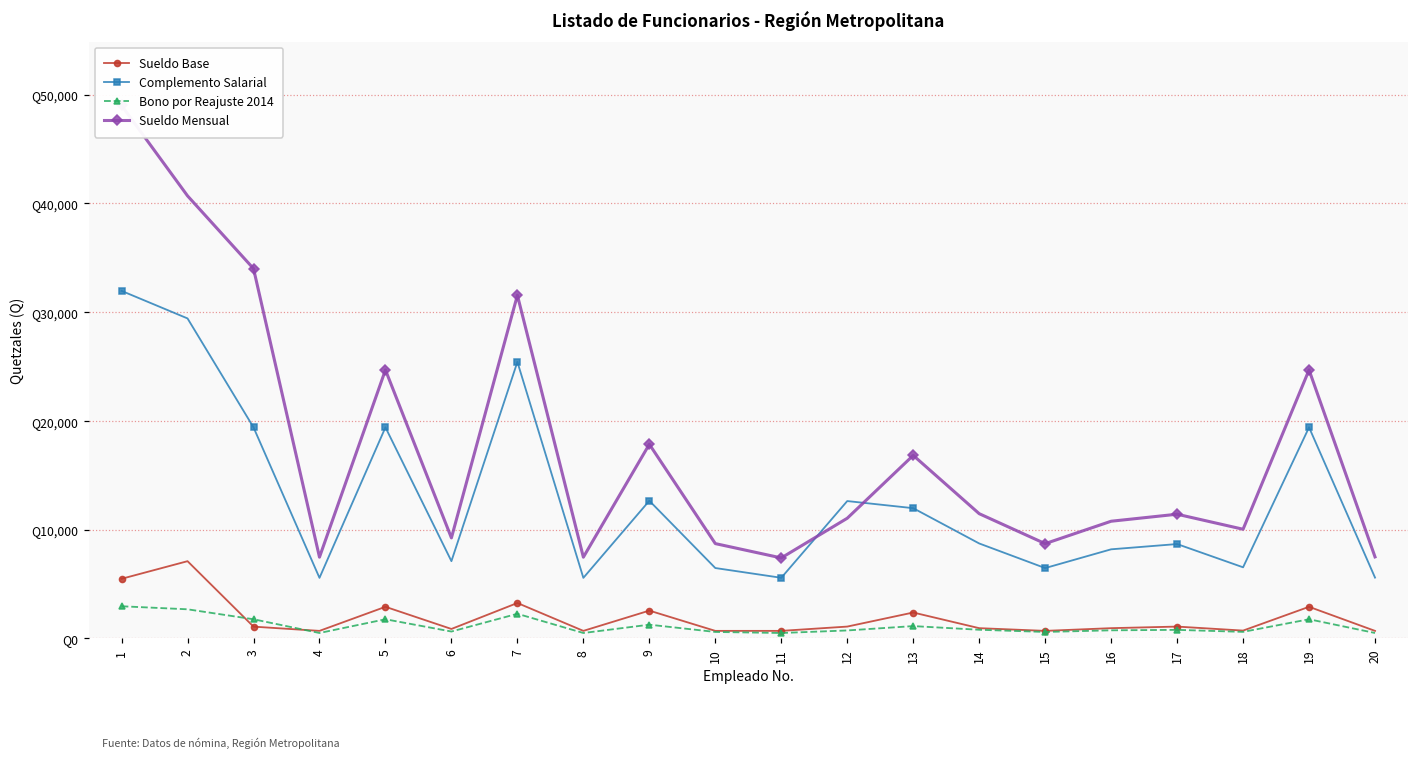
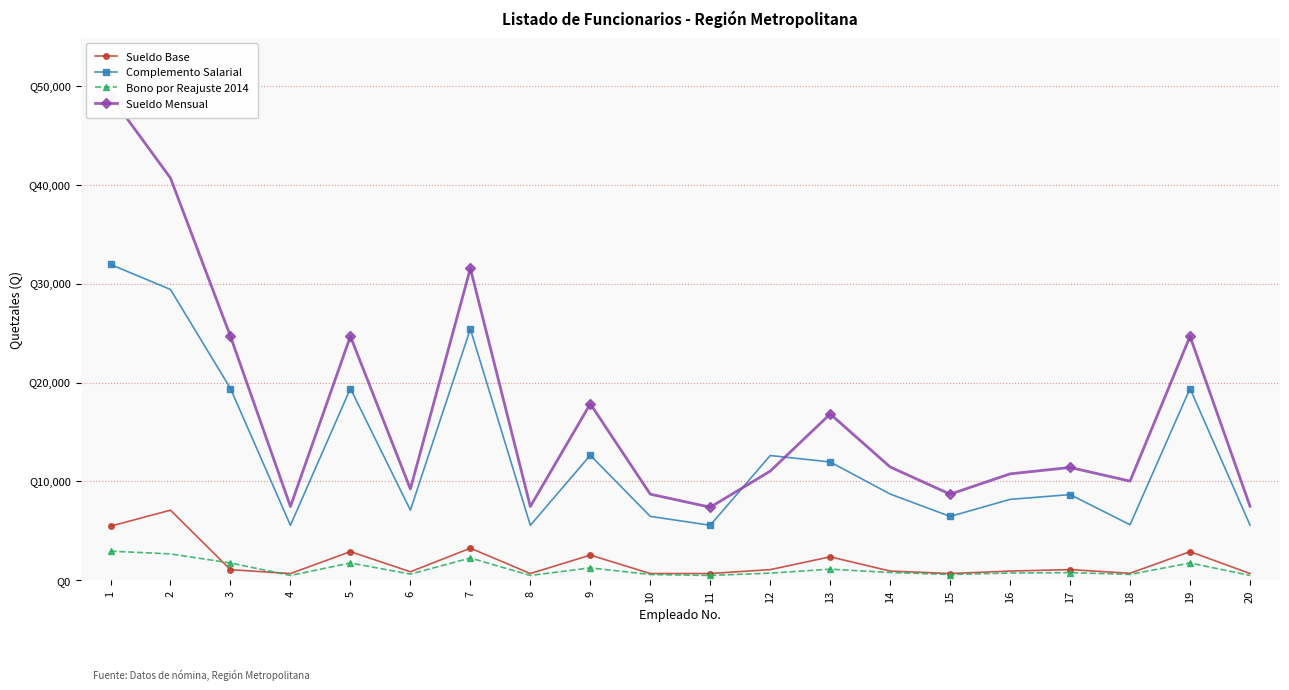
  {
    "Sueldo Base": {
      "1": "Q5,000",
      "2": "Q7,000",
      "3": "Q1,000",
      "5": "Q3,000",
      "7": "Q3,000",
      "9": "Q3,000",
      "12": "Q1,000",
      "13": "Q2,000",
      "17": "Q1,000",
      "19": "Q3,000"
    },
    "Complemento Salarial": {
      "1": "Q32,000",
      "2": "Q29,000",
      "3": "Q19,000",
      "4": "Q6,000",
      "5": "Q19,000",
      "6": "Q7,000",
      "7": "Q25,000",
      "8": "Q6,000",
      "9": "Q13,000",
      "10": "Q6,000",
      "11": "Q6,000",
      "12": "Q13,000",
      "13": "Q12,000",
      "14": "Q9,000",
      "15": "Q6,000",
      "16": "Q8,000",
      "17": "Q9,000",
-     "18": "Q7,000",
+     "18": "Q6,000",
      "19": "Q19,000",
      "20": "Q6,000"
    },
    "Bono por Reajuste 2014": {
      "1": "Q3,000",
      "2": "Q3,000",
      "3": "Q2,000",
      "5": "Q2,000",
      "7": "Q2,000",
      "9": "Q1,000",
      "12": "Q1,000",
      "13": "Q1,000",
      "17": "Q1,000",
      "19": "Q2,000"
    },
    "Sueldo Mensual": {
      "2": "Q41,000",
-     "3": "Q34,000",
+     "3": "Q25,000",
      "4": "Q7,000",
      "5": "Q25,000",
      "6": "Q9,000",
      "7": "Q32,000",
      "8": "Q7,000",
      "9": "Q18,000",
      "10": "Q9,000",
      "11": "Q7,000",
      "12": "Q11,000",
      "13": "Q17,000",
      "14": "Q11,000",
      "15": "Q9,000",
      "16": "Q11,000",
      "17": "Q11,000",
      "18": "Q10,000",
      "19": "Q25,000",
      "20": "Q7,000"
    }
  }
